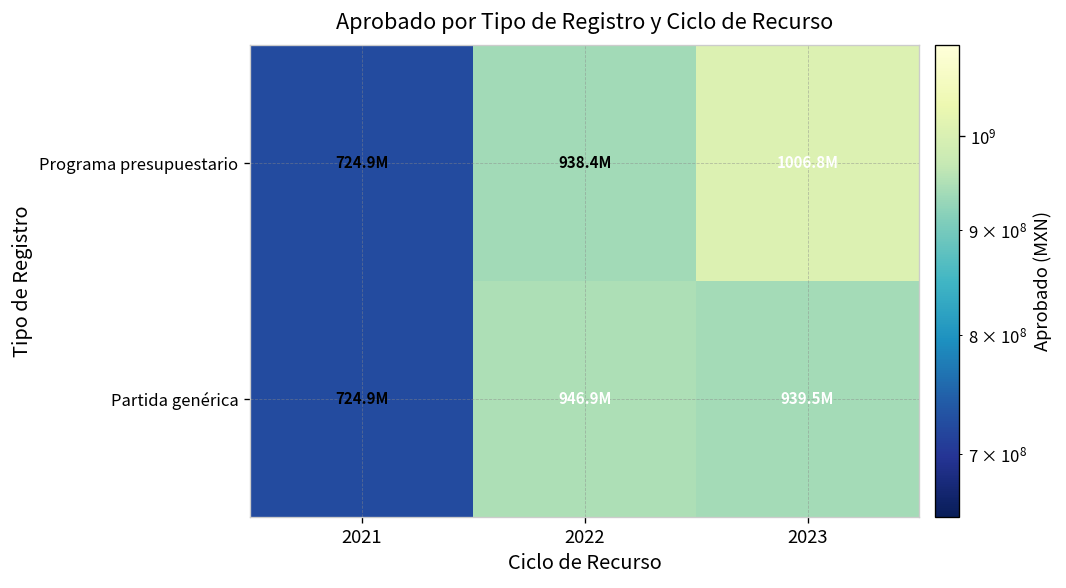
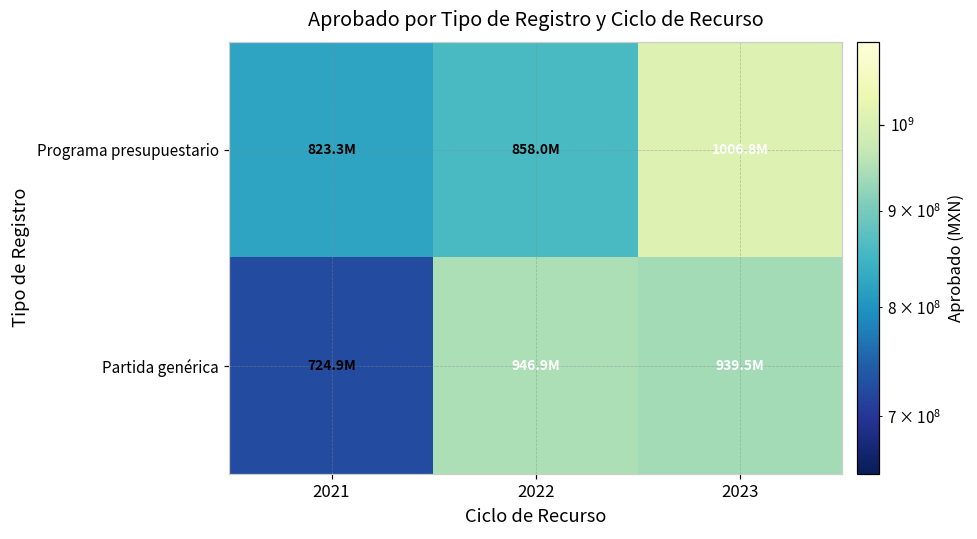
  {
    "Programa presupuestario": {
-     "2021": "724.9M",
-     "2022": "938.4M",
+     "2021": "823.3M",
+     "2022": "858.0M",
      "2023": "1006.8M"
    },
    "Partida genérica": {
      "2021": "724.9M",
      "2022": "946.9M",
      "2023": "939.5M"
    }
  }
